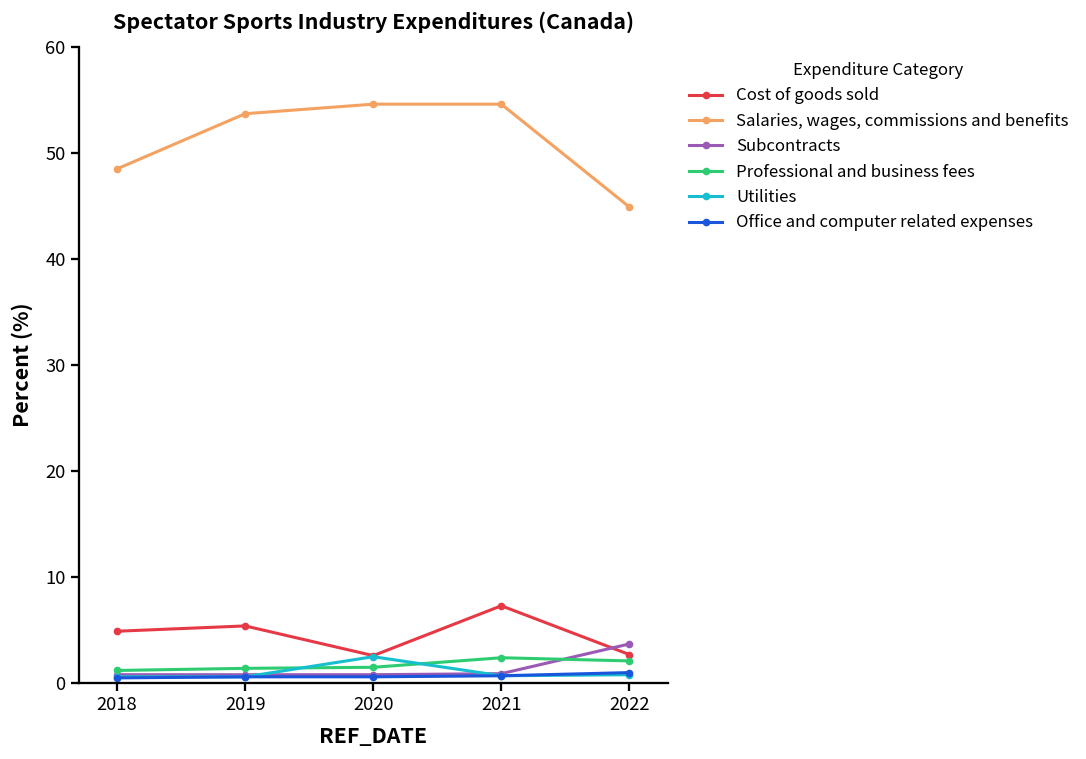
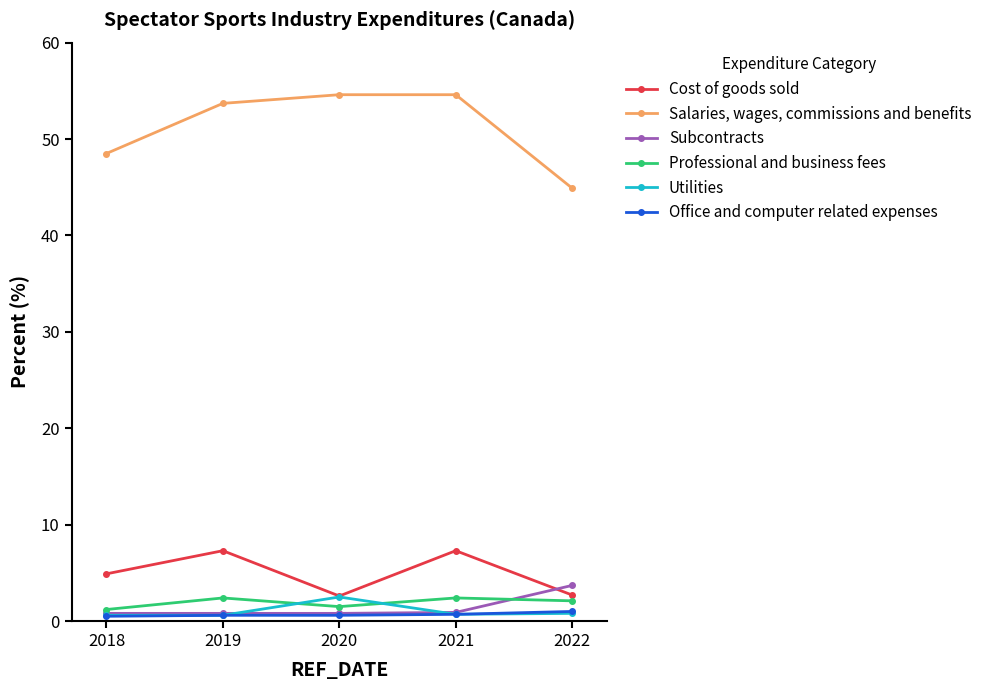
  {
    "Cost of goods sold": {
      "2018": 5,
-     "2019": 5,
+     "2019": 7,
      "2021": 7,
      "2022": 3
    },
    "Salaries, wages, commissions and benefits": {
      "2018": 49,
      "2019": 54,
      "2020": 55,
      "2021": 55,
      "2022": 45
    },
    "Subcontracts": {
      "2022": 4
    },
    "Professional and business fees": {
      "2018": 1,
-     "2019": 1,
+     "2019": 2,
      "2020": 2,
      "2021": 2,
      "2022": 2
    }
  }
